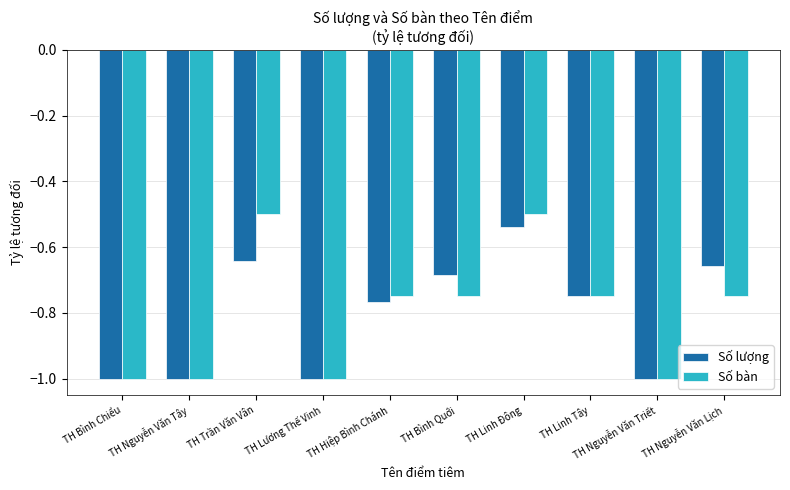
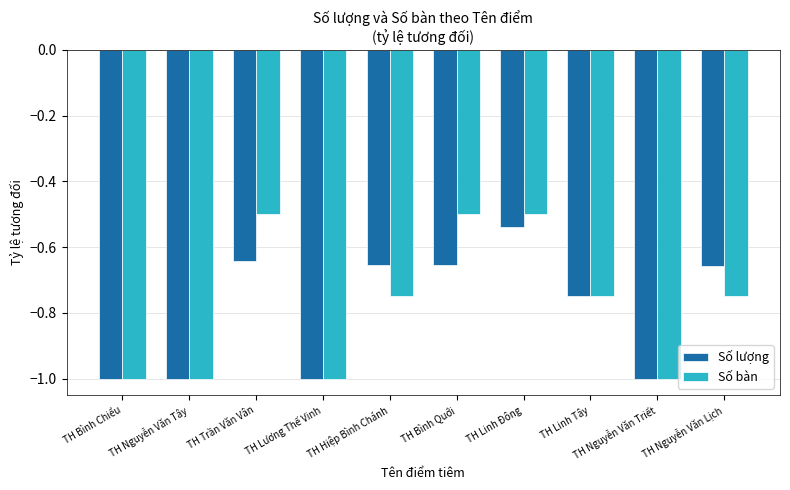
  {
    "Số lượng": {
      "TH Bình Chiểu": -1.00,
      "TH Nguyễn Văn Tây": -1.00,
      "TH Trần Văn Vân": -0.64,
      "TH Lương Thế Vinh": -1.00,
-     "TH Hiệp Bình Chánh": -0.77,
-     "TH Bình Quới": -0.69,
+     "TH Hiệp Bình Chánh": -0.66,
+     "TH Bình Quới": -0.66,
      "TH Linh Đông": -0.54,
      "TH Linh Tây": -0.75,
      "TH Nguyễn Văn Triết": -1.00,
      "TH Nguyễn Văn Lịch": -0.66
    },
    "Số bàn": {
      "TH Bình Chiểu": -1.00,
      "TH Nguyễn Văn Tây": -1.00,
      "TH Trần Văn Vân": -0.50,
      "TH Lương Thế Vinh": -1.00,
      "TH Hiệp Bình Chánh": -0.75,
-     "TH Bình Quới": -0.75,
+     "TH Bình Quới": -0.50,
      "TH Linh Đông": -0.50,
      "TH Linh Tây": -0.75,
      "TH Nguyễn Văn Triết": -1.00,
      "TH Nguyễn Văn Lịch": -0.75
    }
  }
